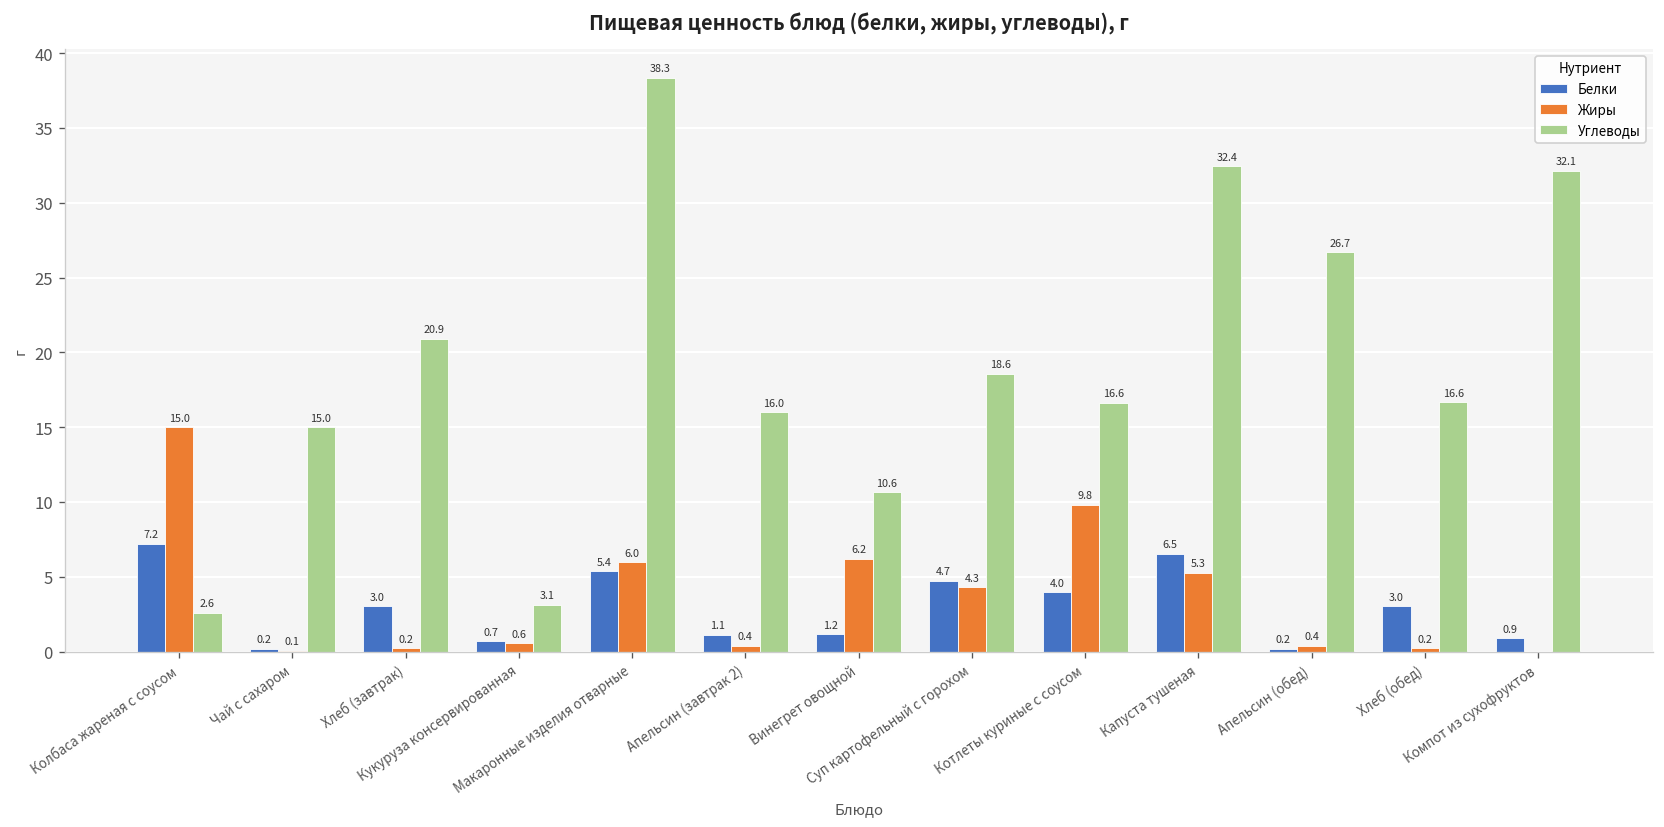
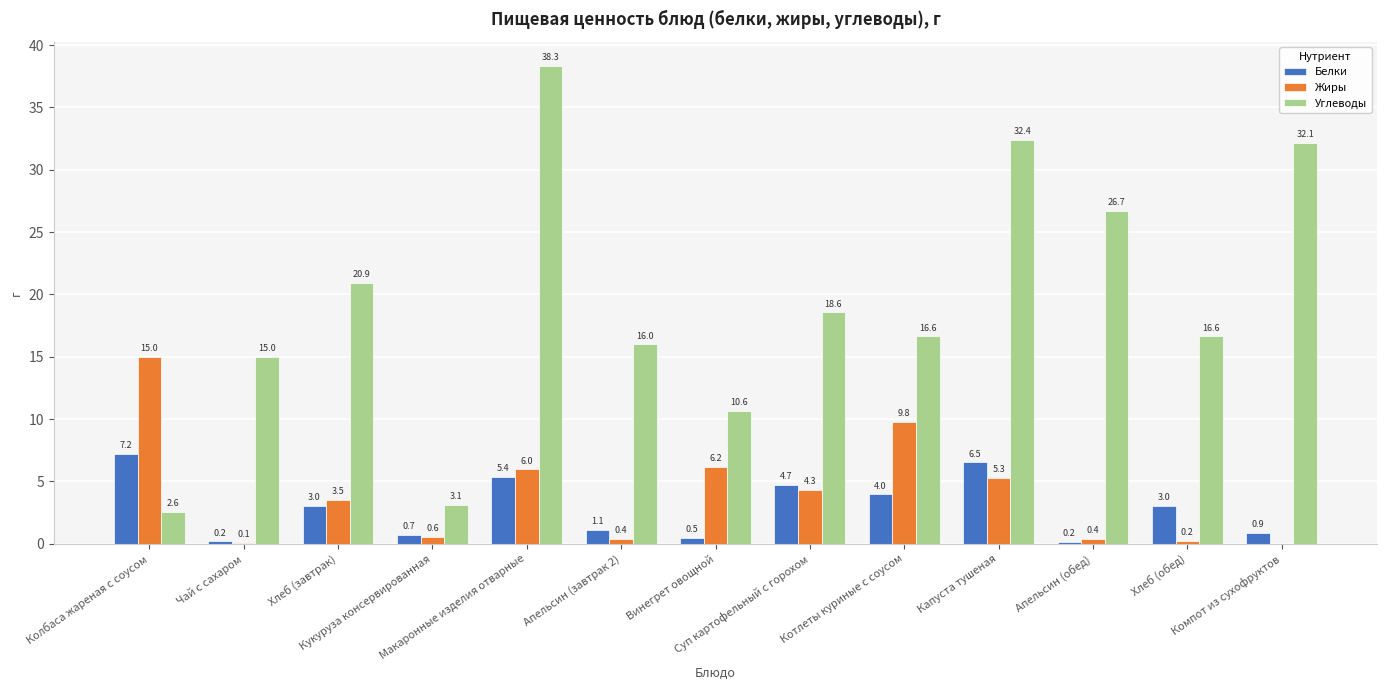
  {
    "Белки": {
      "Колбаса жареная с соусом": 7.2,
      "Чай с сахаром": 0.2,
      "Хлеб (завтрак)": 3.0,
      "Кукуруза консервированная": 0.7,
      "Макаронные изделия отварные": 5.4,
      "Апельсин (завтрак 2)": 1.1,
-     "Винегрет овощной": 1.2,
+     "Винегрет овощной": 0.5,
      "Суп картофельный с горохом": 4.7,
      "Котлеты куриные с соусом": 4.0,
      "Капуста тушеная": 6.5,
      "Апельсин (обед)": 0.2,
      "Хлеб (обед)": 3.0,
      "Компот из сухофруктов": 0.9
    },
    "Жиры": {
      "Колбаса жареная с соусом": 15.0,
      "Чай с сахаром": 0.1,
-     "Хлеб (завтрак)": 0.2,
+     "Хлеб (завтрак)": 3.5,
      "Кукуруза консервированная": 0.6,
      "Макаронные изделия отварные": 6.0,
      "Апельсин (завтрак 2)": 0.4,
      "Винегрет овощной": 6.2,
      "Суп картофельный с горохом": 4.3,
      "Котлеты куриные с соусом": 9.8,
      "Капуста тушеная": 5.3,
      "Апельсин (обед)": 0.4,
      "Хлеб (обед)": 0.2
    },
    "Углеводы": {
      "Колбаса жареная с соусом": 2.6,
      "Чай с сахаром": 15.0,
      "Хлеб (завтрак)": 20.9,
      "Кукуруза консервированная": 3.1,
      "Макаронные изделия отварные": 38.3,
      "Апельсин (завтрак 2)": 16.0,
      "Винегрет овощной": 10.6,
      "Суп картофельный с горохом": 18.6,
      "Котлеты куриные с соусом": 16.6,
      "Капуста тушеная": 32.4,
      "Апельсин (обед)": 26.7,
      "Хлеб (обед)": 16.6,
      "Компот из сухофруктов": 32.1
    }
  }
